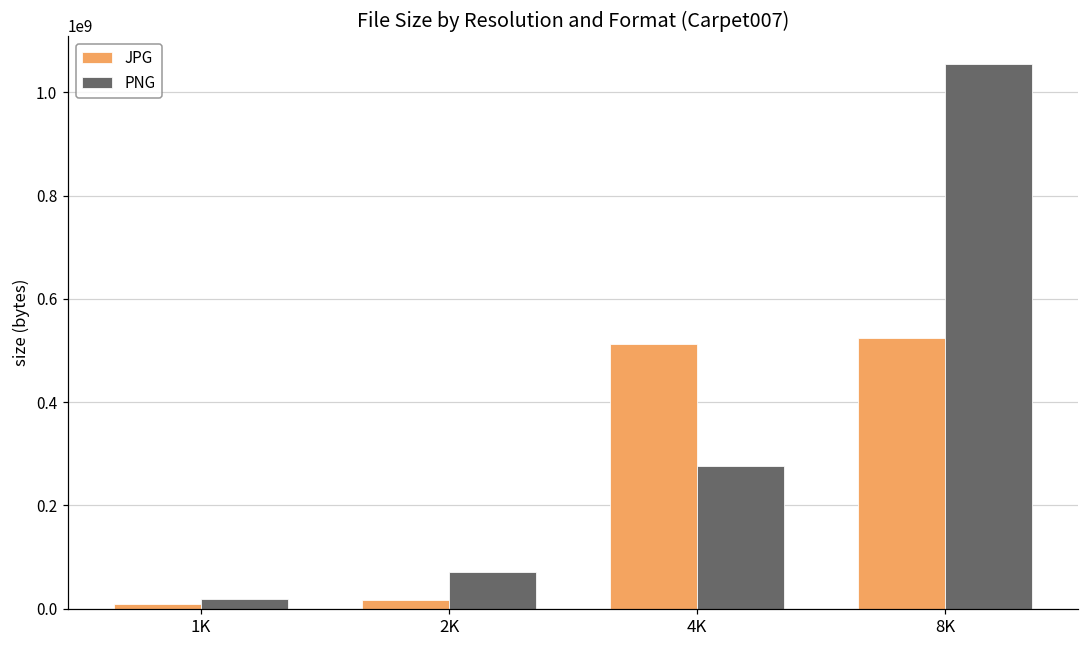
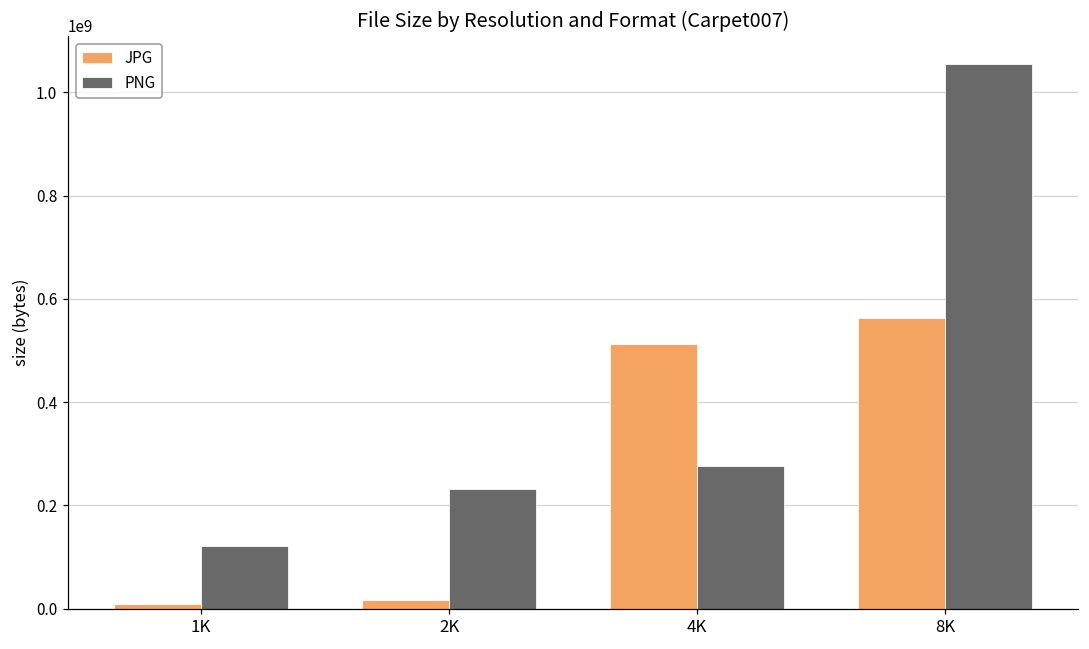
  {
    "JPG": {
      "1K": 10000000,
      "2K": 20000000,
      "4K": 510000000,
-     "8K": 520000000
+     "8K": 560000000
    },
    "PNG": {
-     "1K": 20000000,
-     "2K": 70000000,
+     "1K": 120000000,
+     "2K": 230000000,
      "4K": 280000000,
      "8K": 1060000000
    }
  }
